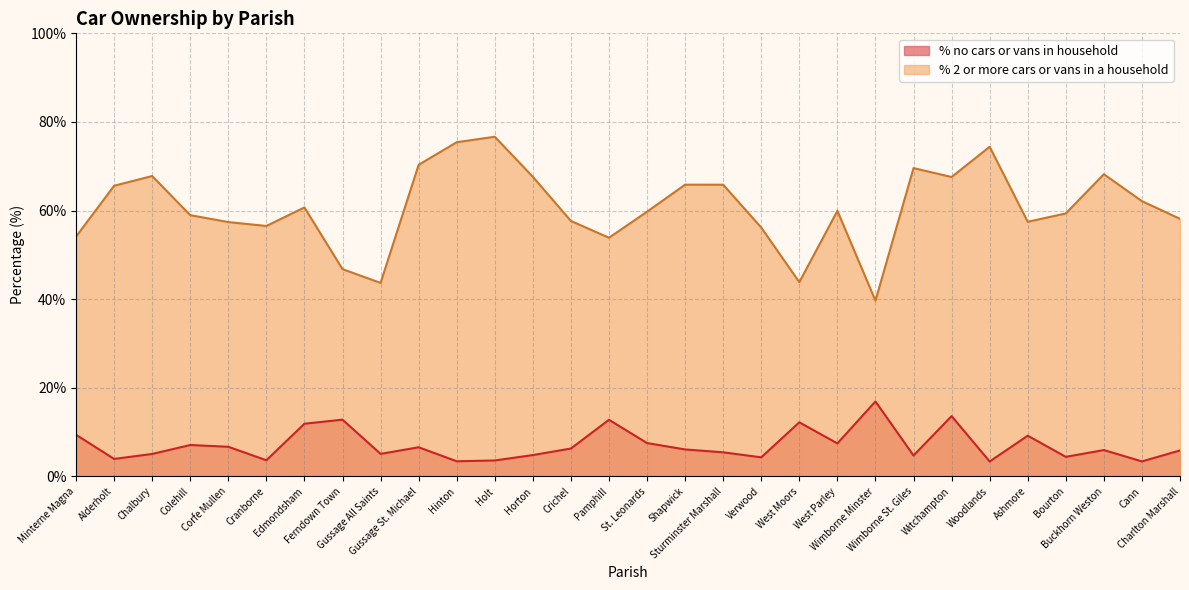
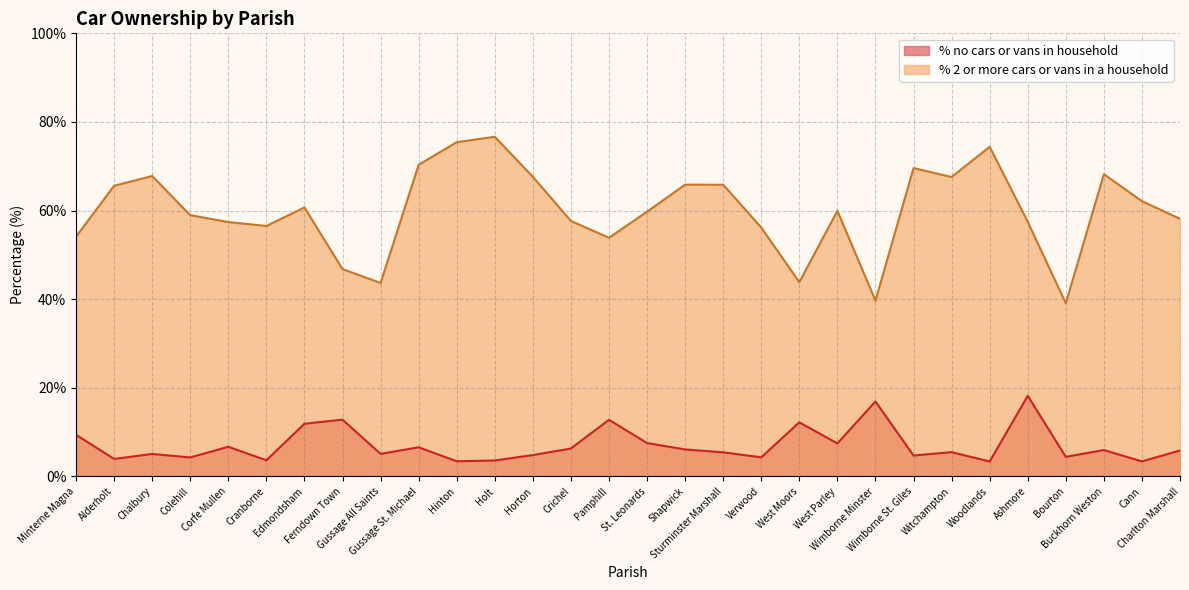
  {
    "% no cars or vans in household": {
      "Minterne Magna": "9%",
      "Alderholt": "4%",
      "Chalbury": "5%",
-     "Colehill": "7%",
+     "Colehill": "4%",
      "Corfe Mullen": "7%",
      "Cranborne": "4%",
      "Edmondsham": "12%",
      "Ferndown Town": "13%",
      "Gussage All Saints": "5%",
      "Gussage St. Michael": "7%",
      "Hinton": "3%",
      "Holt": "4%",
      "Horton": "5%",
      "Crichel": "6%",
      "Pamphill": "13%",
      "St. Leonards": "8%",
      "Shapwick": "6%",
      "Sturminster Marshall": "5%",
      "Verwood": "4%",
      "West Moors": "12%",
      "West Parley": "7%",
      "Wimborne Minster": "17%",
      "Wimborne St. Giles": "5%",
-     "Witchampton": "14%",
+     "Witchampton": "5%",
      "Woodlands": "3%",
-     "Ashmore": "9%",
+     "Ashmore": "18%",
      "Bourton": "4%",
      "Buckhorn Weston": "6%",
      "Cann": "3%",
      "Charlton Marshall": "6%"
    },
    "% 2 or more cars or vans in a household": {
      "Minterne Magna": "54%",
      "Alderholt": "66%",
      "Chalbury": "68%",
      "Colehill": "59%",
      "Corfe Mullen": "57%",
      "Cranborne": "57%",
      "Edmondsham": "61%",
      "Ferndown Town": "47%",
      "Gussage All Saints": "44%",
      "Gussage St. Michael": "70%",
      "Hinton": "75%",
      "Holt": "77%",
      "Horton": "68%",
      "Crichel": "58%",
      "Pamphill": "54%",
      "St. Leonards": "60%",
      "Shapwick": "66%",
      "Sturminster Marshall": "66%",
      "Verwood": "56%",
      "West Moors": "44%",
      "West Parley": "60%",
      "Wimborne Minster": "40%",
      "Wimborne St. Giles": "70%",
      "Witchampton": "68%",
      "Woodlands": "74%",
      "Ashmore": "57%",
-     "Bourton": "59%",
+     "Bourton": "39%",
      "Buckhorn Weston": "68%",
      "Cann": "62%",
      "Charlton Marshall": "58%"
    }
  }
